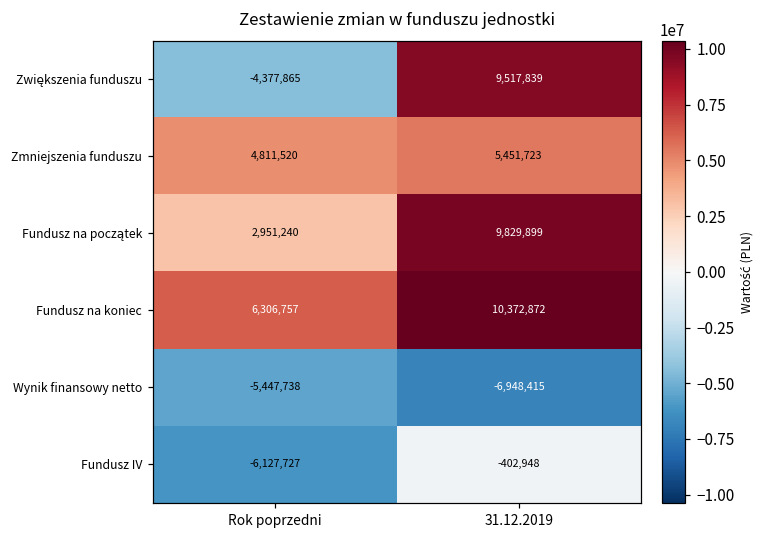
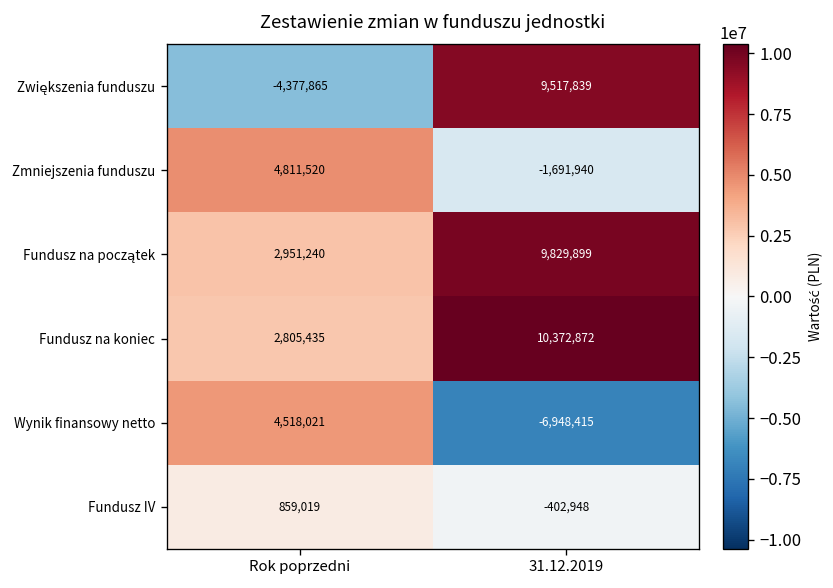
  {
    "Zwiększenia funduszu": {
      "Rok poprzedni": "-4,377,865",
      "31.12.2019": "9,517,839"
    },
    "Zmniejszenia funduszu": {
      "Rok poprzedni": "4,811,520",
-     "31.12.2019": "5,451,723"
+     "31.12.2019": "-1,691,940"
    },
    "Fundusz na początek": {
      "Rok poprzedni": "2,951,240",
      "31.12.2019": "9,829,899"
    },
    "Fundusz na koniec": {
-     "Rok poprzedni": "6,306,757",
+     "Rok poprzedni": "2,805,435",
      "31.12.2019": "10,372,872"
    },
    "Wynik finansowy netto": {
-     "Rok poprzedni": "-5,447,738",
+     "Rok poprzedni": "4,518,021",
      "31.12.2019": "-6,948,415"
    },
    "Fundusz IV": {
-     "Rok poprzedni": "-6,127,727",
+     "Rok poprzedni": "859,019",
      "31.12.2019": "-402,948"
    }
  }
